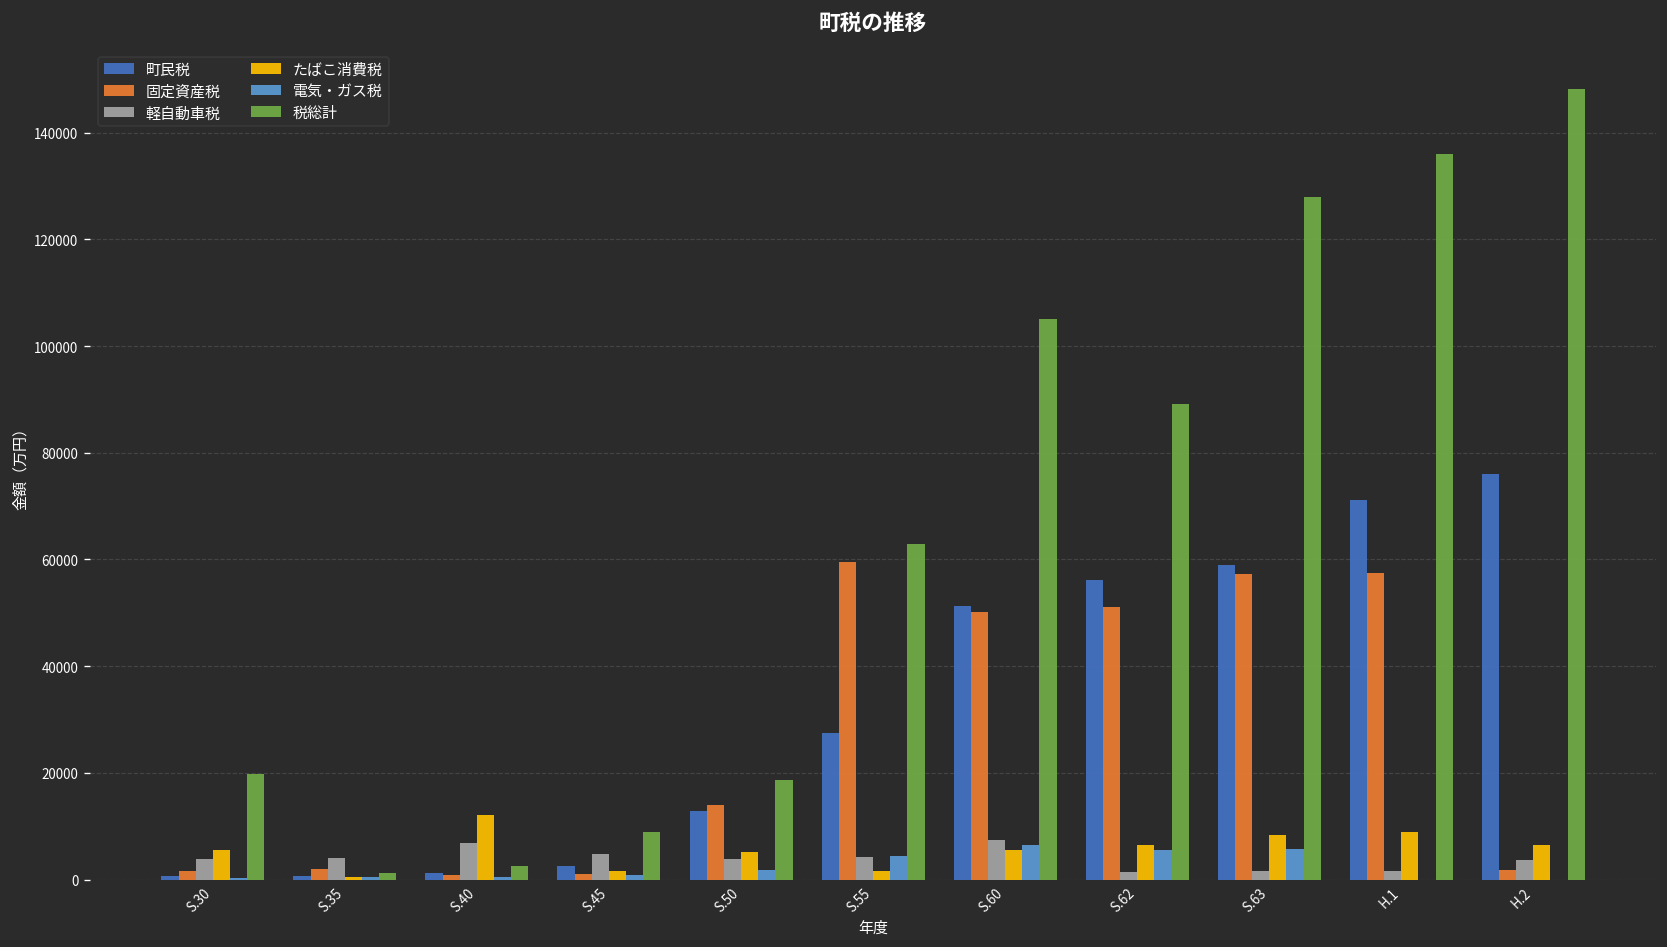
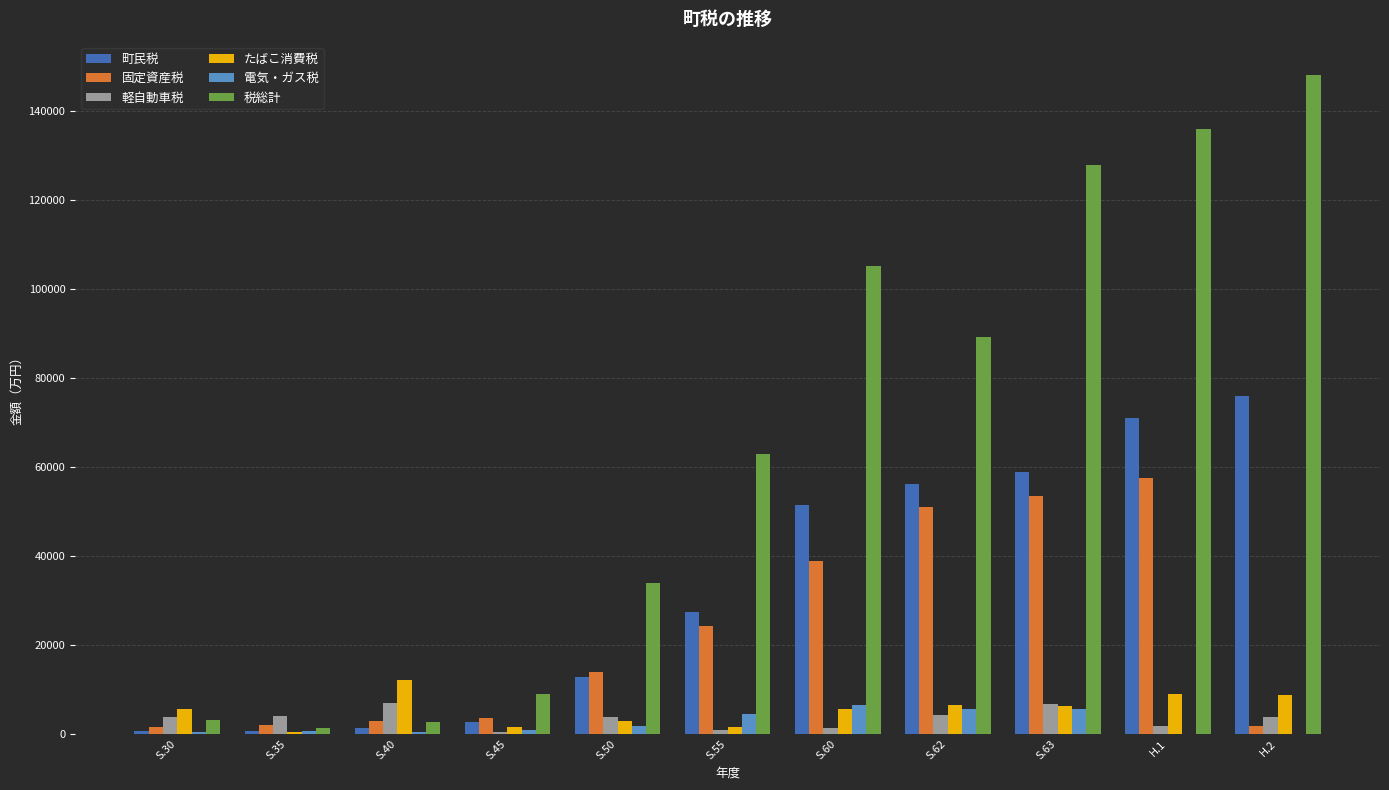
  {
    "固定資産税": {
      "S.30": 2000,
      "S.35": 2000,
-     "S.40": 1000,
-     "S.45": 1000,
+     "S.40": 3000,
+     "S.45": 4000,
      "S.50": 14000,
-     "S.55": 60000,
-     "S.60": 50000,
+     "S.55": 24000,
+     "S.60": 39000,
      "S.62": 51000,
-     "S.63": 57000,
+     "S.63": 54000,
      "H.1": 58000,
      "H.2": 2000
    },
    "軽自動車税": {
      "S.30": 4000,
      "S.35": 4000,
      "S.40": 7000,
-     "S.45": 5000,
+     "S.45": 0,
      "S.50": 4000,
-     "S.55": 4000,
-     "S.60": 7000,
-     "S.62": 2000,
-     "S.63": 2000,
+     "S.55": 1000,
+     "S.60": 1000,
+     "S.62": 4000,
+     "S.63": 7000,
      "H.1": 2000,
      "H.2": 4000
    },
    "たばこ消費税": {
      "S.30": 6000,
      "S.40": 12000,
      "S.45": 2000,
-     "S.50": 5000,
+     "S.50": 3000,
      "S.55": 2000,
      "S.60": 5000,
      "S.62": 7000,
-     "S.63": 8000,
+     "S.63": 6000,
      "H.1": 9000,
-     "H.2": 6000
+     "H.2": 9000
    },
    "税総計": {
-     "S.30": 20000,
+     "S.30": 3000,
      "S.35": 1000,
      "S.40": 3000,
      "S.45": 9000,
-     "S.50": 19000,
+     "S.50": 34000,
      "S.55": 63000,
      "S.60": 105000,
      "S.62": 89000,
      "S.63": 128000,
      "H.1": 136000,
      "H.2": 148000
    }
  }
